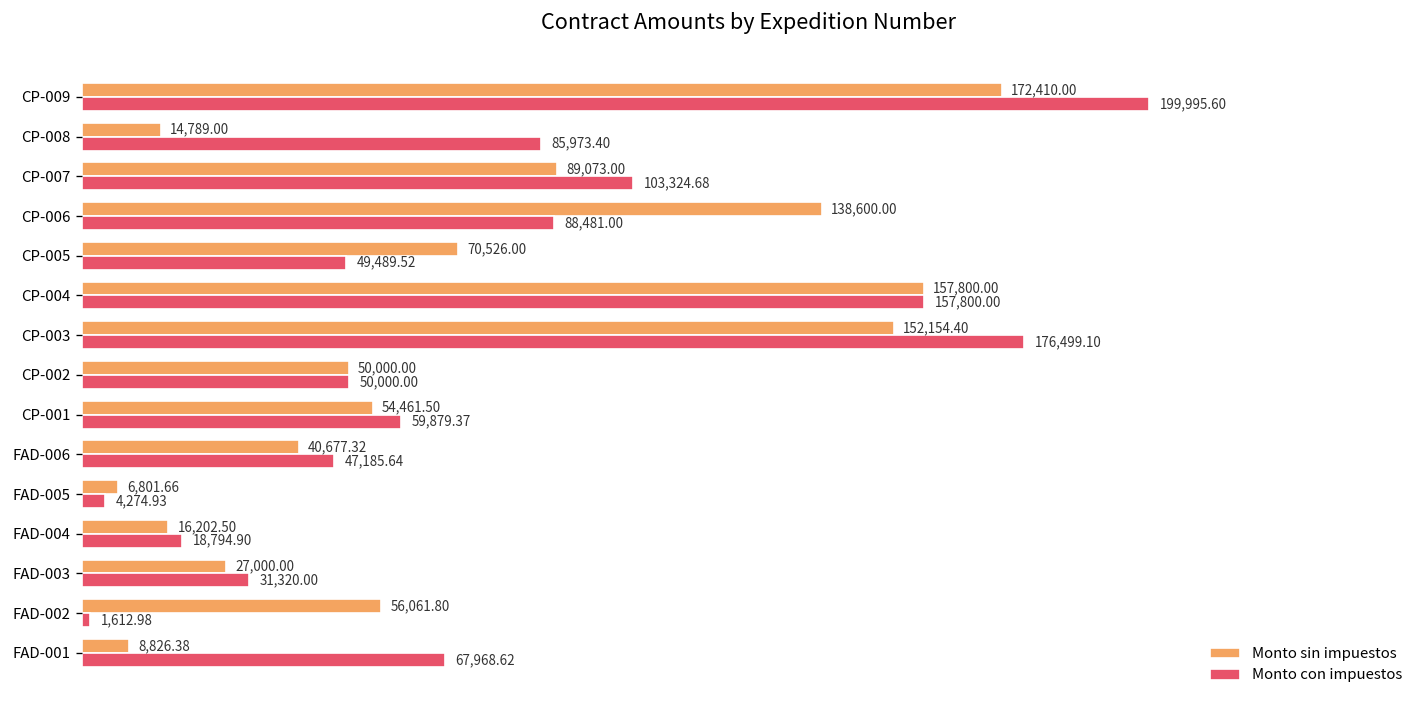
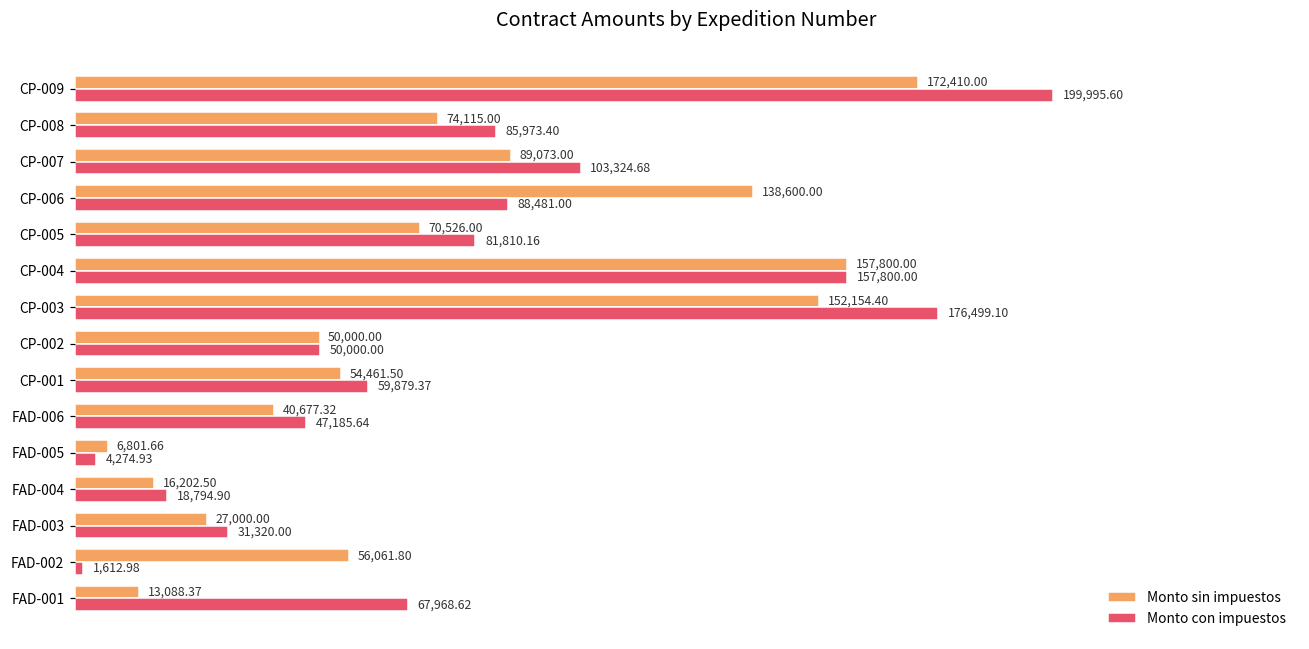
  {
    "Monto sin impuestos": {
      "CP-009": "172,410.00",
-     "CP-008": "14,789.00",
+     "CP-008": "74,115.00",
      "CP-007": "89,073.00",
      "CP-006": "138,600.00",
      "CP-005": "70,526.00",
      "CP-004": "157,800.00",
      "CP-003": "152,154.40",
      "CP-002": "50,000.00",
      "CP-001": "54,461.50",
      "FAD-006": "40,677.32",
      "FAD-005": "6,801.66",
      "FAD-004": "16,202.50",
      "FAD-003": "27,000.00",
      "FAD-002": "56,061.80",
-     "FAD-001": "8,826.38"
+     "FAD-001": "13,088.37"
    },
    "Monto con impuestos": {
      "CP-009": "199,995.60",
      "CP-008": "85,973.40",
      "CP-007": "103,324.68",
      "CP-006": "88,481.00",
-     "CP-005": "49,489.52",
+     "CP-005": "81,810.16",
      "CP-004": "157,800.00",
      "CP-003": "176,499.10",
      "CP-002": "50,000.00",
      "CP-001": "59,879.37",
      "FAD-006": "47,185.64",
      "FAD-005": "4,274.93",
      "FAD-004": "18,794.90",
      "FAD-003": "31,320.00",
      "FAD-002": "1,612.98",
      "FAD-001": "67,968.62"
    }
  }
